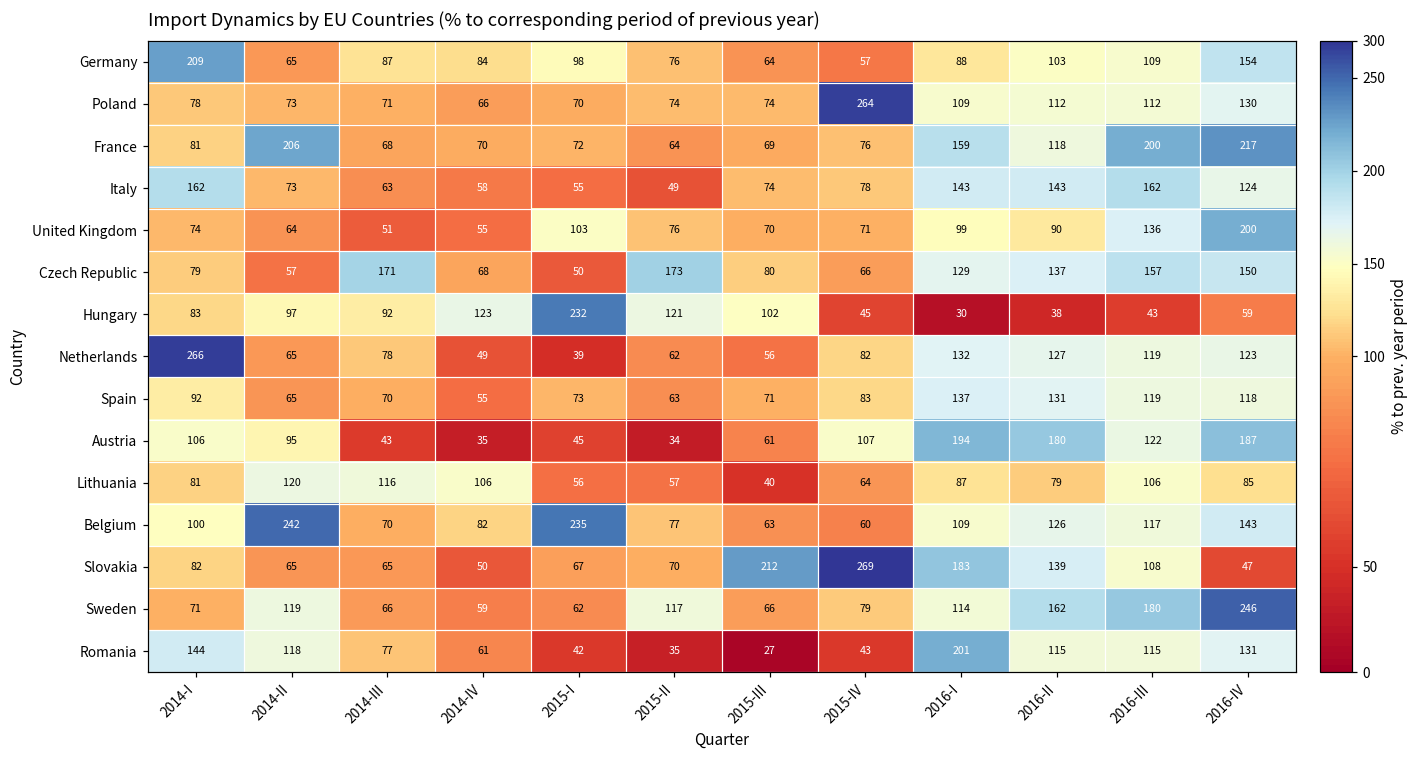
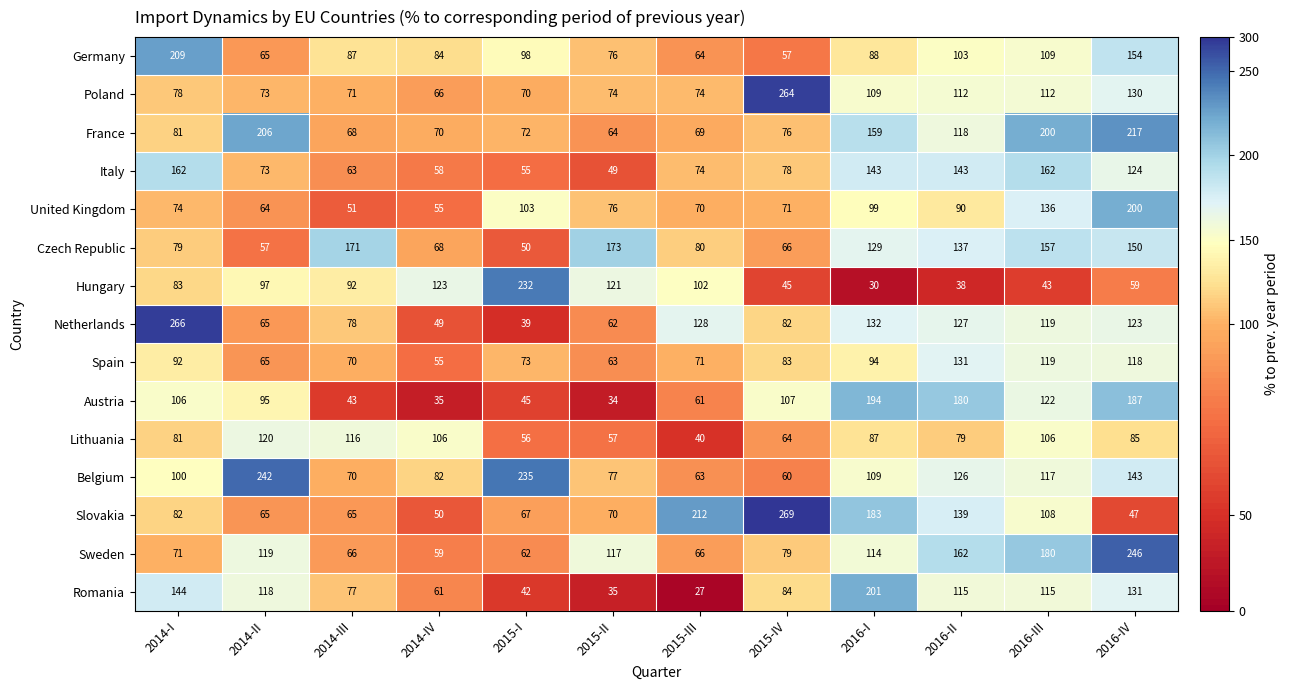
  {
    "Germany": {
      "2014-I": 209,
      "2014-II": 65,
      "2014-III": 87,
      "2014-IV": 84,
      "2015-I": 98,
      "2015-II": 76,
      "2015-III": 64,
      "2015-IV": 57,
      "2016-I": 88,
      "2016-II": 103,
      "2016-III": 109,
      "2016-IV": 154
    },
    "Poland": {
      "2014-I": 78,
      "2014-II": 73,
      "2014-III": 71,
      "2014-IV": 66,
      "2015-I": 70,
      "2015-II": 74,
      "2015-III": 74,
      "2015-IV": 264,
      "2016-I": 109,
      "2016-II": 112,
      "2016-III": 112,
      "2016-IV": 130
    },
    "France": {
      "2014-I": 81,
      "2014-II": 206,
      "2014-III": 68,
      "2014-IV": 70,
      "2015-I": 72,
      "2015-II": 64,
      "2015-III": 69,
      "2015-IV": 76,
      "2016-I": 159,
      "2016-II": 118,
      "2016-III": 200,
      "2016-IV": 217
    },
    "Italy": {
      "2014-I": 162,
      "2014-II": 73,
      "2014-III": 63,
      "2014-IV": 58,
      "2015-I": 55,
      "2015-II": 49,
      "2015-III": 74,
      "2015-IV": 78,
      "2016-I": 143,
      "2016-II": 143,
      "2016-III": 162,
      "2016-IV": 124
    },
    "United Kingdom": {
      "2014-I": 74,
      "2014-II": 64,
      "2014-III": 51,
      "2014-IV": 55,
      "2015-I": 103,
      "2015-II": 76,
      "2015-III": 70,
      "2015-IV": 71,
      "2016-I": 99,
      "2016-II": 90,
      "2016-III": 136,
      "2016-IV": 200
    },
    "Czech Republic": {
      "2014-I": 79,
      "2014-II": 57,
      "2014-III": 171,
      "2014-IV": 68,
      "2015-I": 50,
      "2015-II": 173,
      "2015-III": 80,
      "2015-IV": 66,
      "2016-I": 129,
      "2016-II": 137,
      "2016-III": 157,
      "2016-IV": 150
    },
    "Hungary": {
      "2014-I": 83,
      "2014-II": 97,
      "2014-III": 92,
      "2014-IV": 123,
      "2015-I": 232,
      "2015-II": 121,
      "2015-III": 102,
      "2015-IV": 45,
      "2016-I": 30,
      "2016-II": 38,
      "2016-III": 43,
      "2016-IV": 59
    },
    "Netherlands": {
      "2014-I": 266,
      "2014-II": 65,
      "2014-III": 78,
      "2014-IV": 49,
      "2015-I": 39,
      "2015-II": 62,
-     "2015-III": 56,
+     "2015-III": 128,
      "2015-IV": 82,
      "2016-I": 132,
      "2016-II": 127,
      "2016-III": 119,
      "2016-IV": 123
    },
    "Spain": {
      "2014-I": 92,
      "2014-II": 65,
      "2014-III": 70,
      "2014-IV": 55,
      "2015-I": 73,
      "2015-II": 63,
      "2015-III": 71,
      "2015-IV": 83,
-     "2016-I": 137,
+     "2016-I": 94,
      "2016-II": 131,
      "2016-III": 119,
      "2016-IV": 118
    },
    "Austria": {
      "2014-I": 106,
      "2014-II": 95,
      "2014-III": 43,
      "2014-IV": 35,
      "2015-I": 45,
      "2015-II": 34,
      "2015-III": 61,
      "2015-IV": 107,
      "2016-I": 194,
      "2016-II": 180,
      "2016-III": 122,
      "2016-IV": 187
    },
    "Lithuania": {
      "2014-I": 81,
      "2014-II": 120,
      "2014-III": 116,
      "2014-IV": 106,
      "2015-I": 56,
      "2015-II": 57,
      "2015-III": 40,
      "2015-IV": 64,
      "2016-I": 87,
      "2016-II": 79,
      "2016-III": 106,
      "2016-IV": 85
    },
    "Belgium": {
      "2014-I": 100,
      "2014-II": 242,
      "2014-III": 70,
      "2014-IV": 82,
      "2015-I": 235,
      "2015-II": 77,
      "2015-III": 63,
      "2015-IV": 60,
      "2016-I": 109,
      "2016-II": 126,
      "2016-III": 117,
      "2016-IV": 143
    },
    "Slovakia": {
      "2014-I": 82,
      "2014-II": 65,
      "2014-III": 65,
      "2014-IV": 50,
      "2015-I": 67,
      "2015-II": 70,
      "2015-III": 212,
      "2015-IV": 269,
      "2016-I": 183,
      "2016-II": 139,
      "2016-III": 108,
      "2016-IV": 47
    },
    "Sweden": {
      "2014-I": 71,
      "2014-II": 119,
      "2014-III": 66,
      "2014-IV": 59,
      "2015-I": 62,
      "2015-II": 117,
      "2015-III": 66,
      "2015-IV": 79,
      "2016-I": 114,
      "2016-II": 162,
      "2016-III": 180,
      "2016-IV": 246
    },
    "Romania": {
      "2014-I": 144,
      "2014-II": 118,
      "2014-III": 77,
      "2014-IV": 61,
      "2015-I": 42,
      "2015-II": 35,
      "2015-III": 27,
-     "2015-IV": 43,
+     "2015-IV": 84,
      "2016-I": 201,
      "2016-II": 115,
      "2016-III": 115,
      "2016-IV": 131
    }
  }
